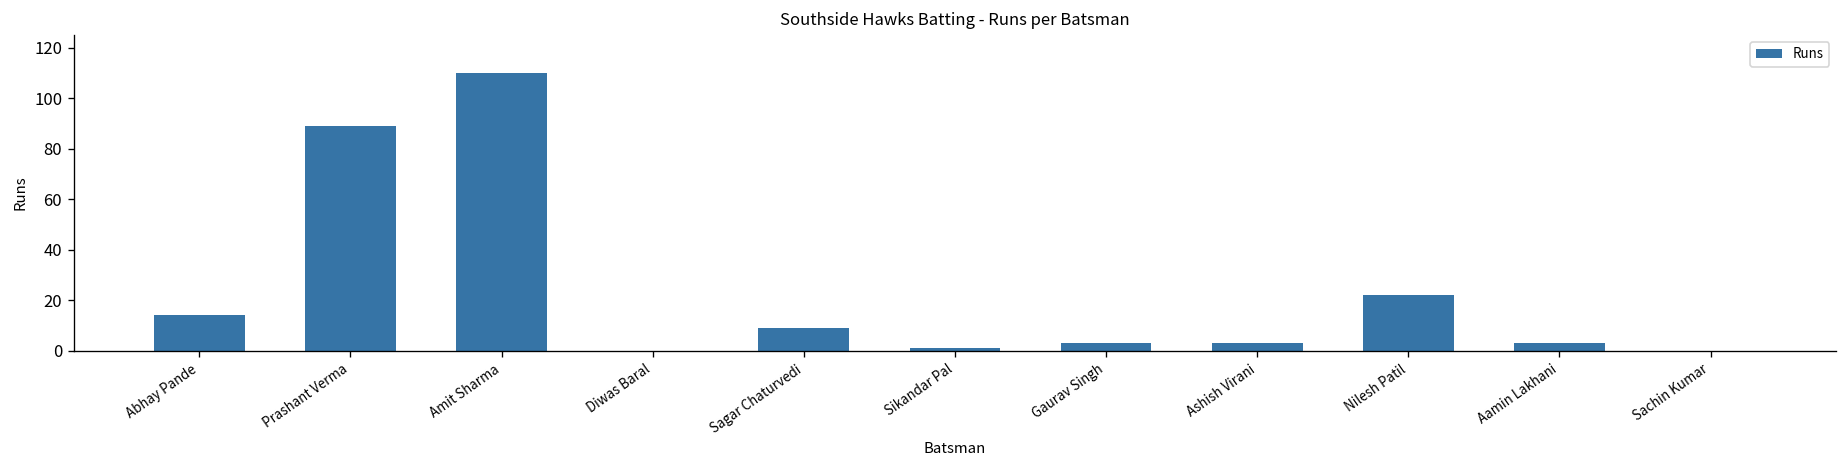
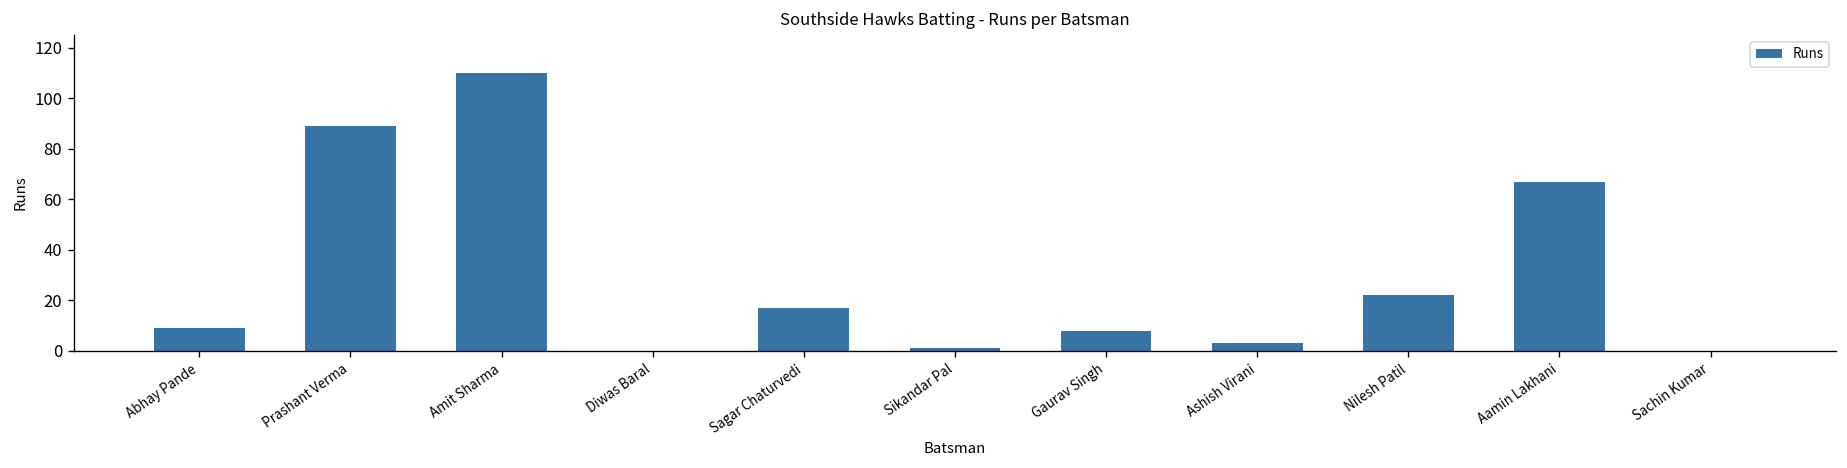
  {
-   "Abhay Pande": 14,
+   "Abhay Pande": 9,
    "Prashant Verma": 89,
    "Amit Sharma": 110,
    "Diwas Baral": 0,
-   "Sagar Chaturvedi": 9,
-   "Gaurav Singh": 3,
+   "Sagar Chaturvedi": 17,
+   "Gaurav Singh": 8,
    "Ashish Virani": 3,
    "Nilesh Patil": 22,
-   "Aamin Lakhani": 3,
+   "Aamin Lakhani": 67,
    "Sachin Kumar": 0
  }
